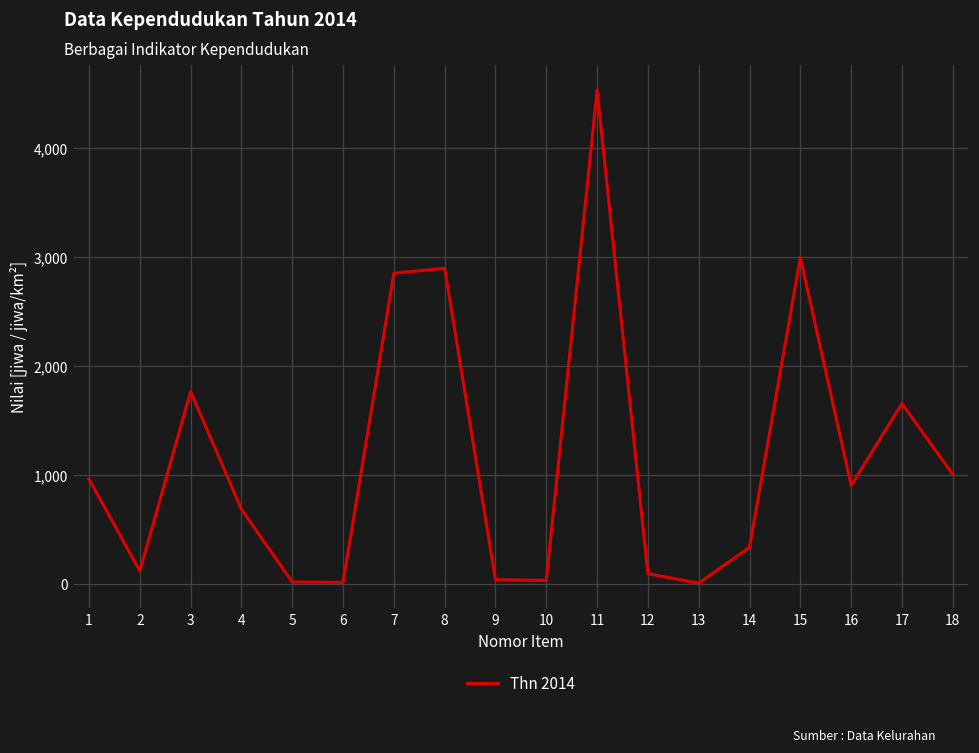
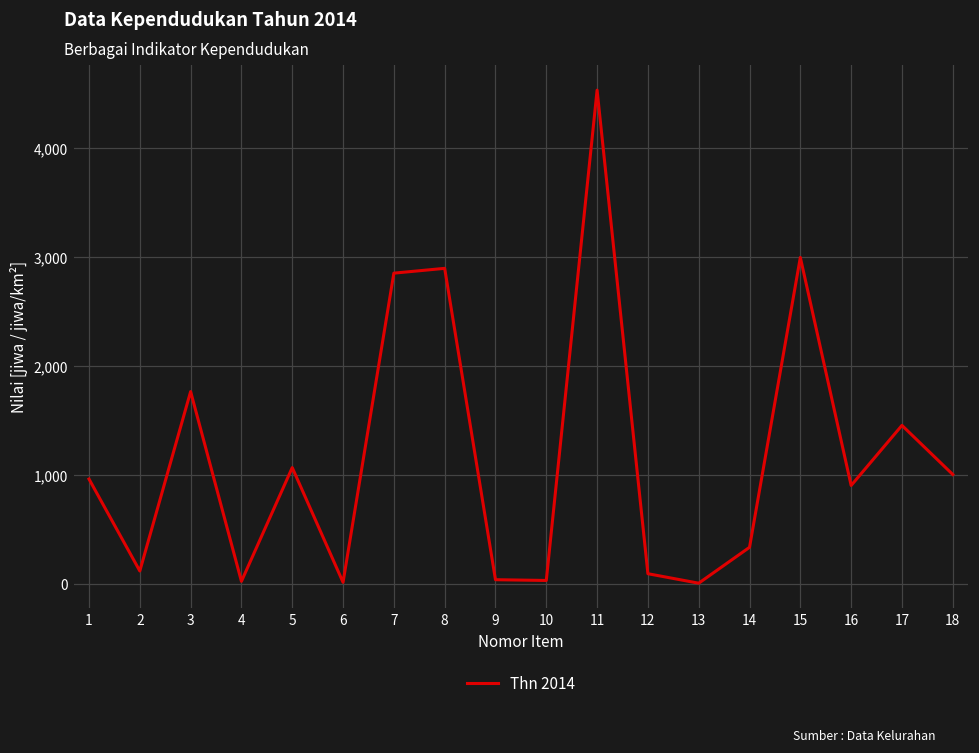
  {
    "1": "1,000",
    "2": "100",
    "3": "1,800",
-   "4": "700",
-   "5": "0",
+   "4": "0",
+   "5": "1,100",
    "6": "0",
    "7": "2,900",
    "8": "2,900",
    "9": "0",
    "10": "0",
    "11": "4,500",
    "12": "100",
    "13": "0",
    "14": "300",
    "15": "3,000",
    "16": "900",
-   "17": "1,700",
+   "17": "1,500",
    "18": "1,000"
  }
